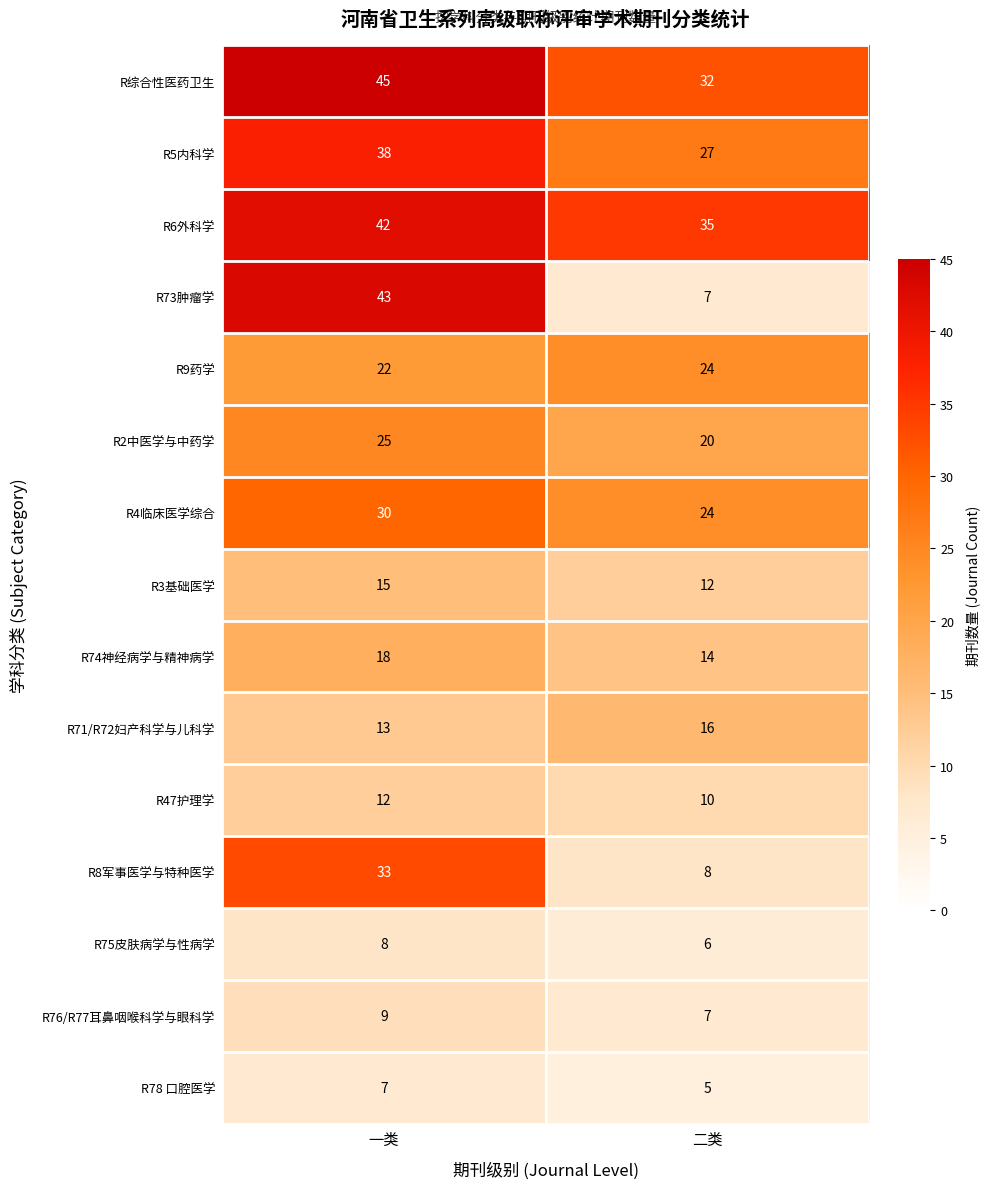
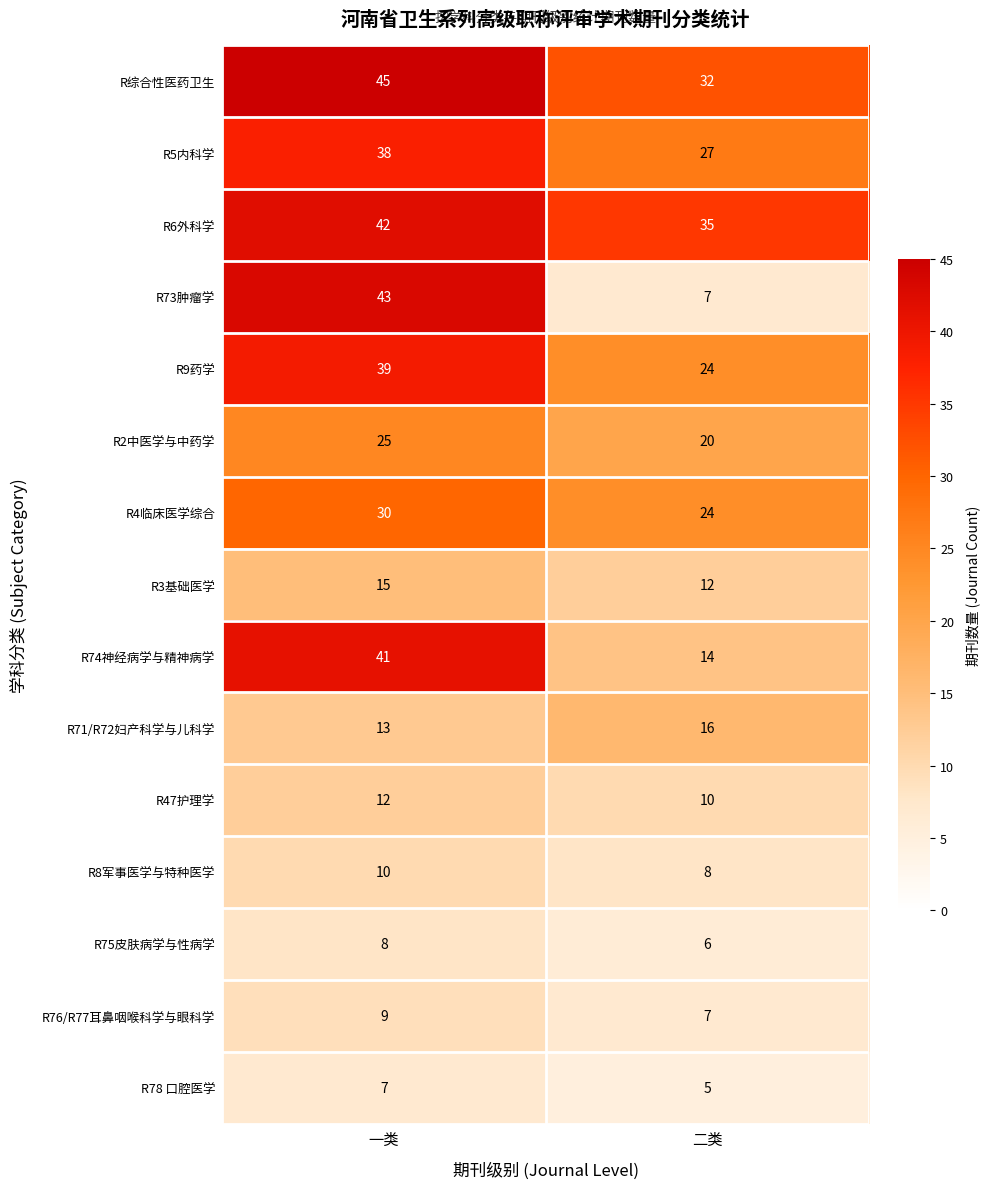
  {
    "R综合性医药卫生": {
      "一类": 45,
      "二类": 32
    },
    "R5内科学": {
      "一类": 38,
      "二类": 27
    },
    "R6外科学": {
      "一类": 42,
      "二类": 35
    },
    "R73肿瘤学": {
      "一类": 43,
      "二类": 7
    },
    "R9药学": {
-     "一类": 22,
+     "一类": 39,
      "二类": 24
    },
    "R2中医学与中药学": {
      "一类": 25,
      "二类": 20
    },
    "R4临床医学综合": {
      "一类": 30,
      "二类": 24
    },
    "R3基础医学": {
      "一类": 15,
      "二类": 12
    },
    "R74神经病学与精神病学": {
-     "一类": 18,
+     "一类": 41,
      "二类": 14
    },
    "R71/R72妇产科学与儿科学": {
      "一类": 13,
      "二类": 16
    },
    "R47护理学": {
      "一类": 12,
      "二类": 10
    },
    "R8军事医学与特种医学": {
-     "一类": 33,
+     "一类": 10,
      "二类": 8
    },
    "R75皮肤病学与性病学": {
      "一类": 8,
      "二类": 6
    },
    "R76/R77耳鼻咽喉科学与眼科学": {
      "一类": 9,
      "二类": 7
    },
    "R78 口腔医学": {
      "一类": 7,
      "二类": 5
    }
  }
